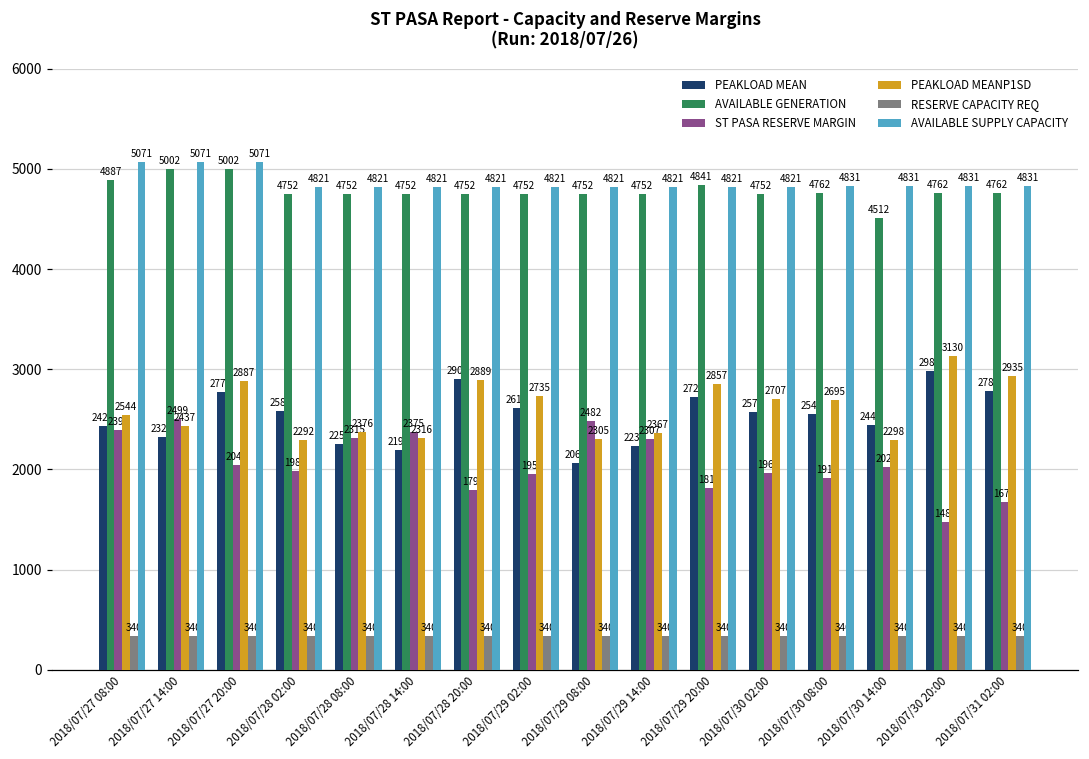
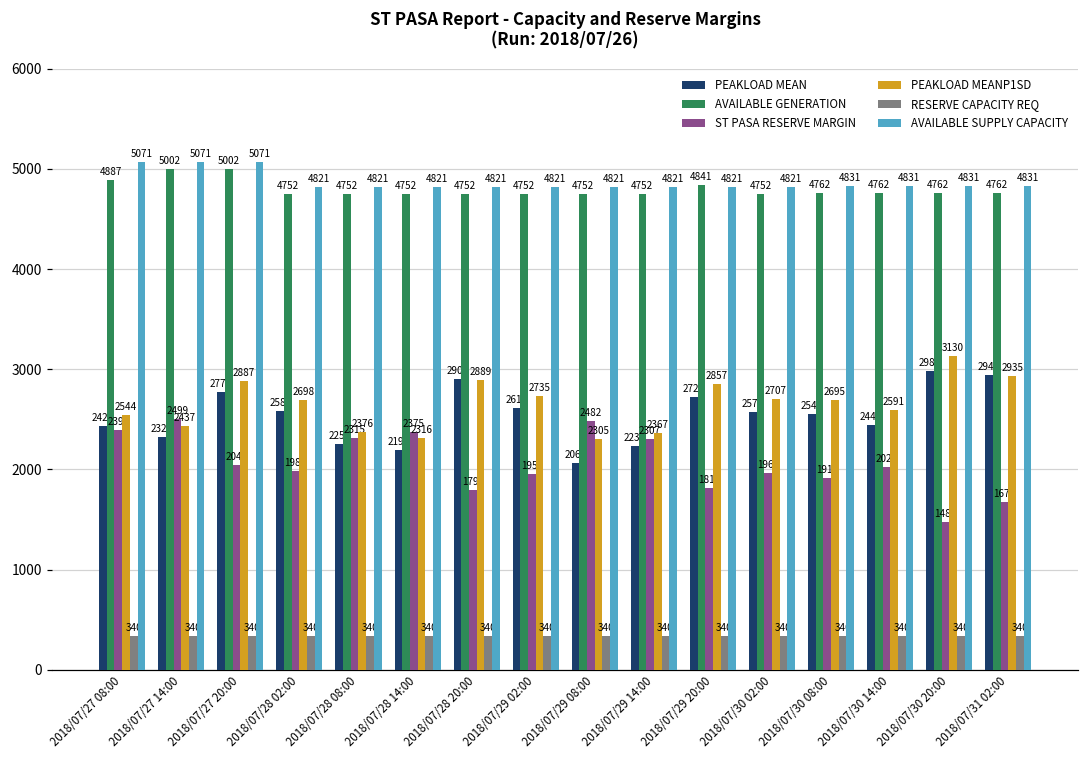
  {
    "PEAKLOAD MEAN": {
      "2018/07/27 14:00": 2323,
      "2018/07/27 20:00": 2771,
      "2018/07/28 02:00": 2582,
      "2018/07/28 08:00": 2255,
      "2018/07/28 14:00": 2195,
      "2018/07/28 20:00": 2902,
      "2018/07/29 02:00": 2612,
      "2018/07/29 08:00": 2060,
      "2018/07/29 14:00": 2233,
      "2018/07/29 20:00": 2721,
      "2018/07/30 02:00": 2571,
      "2018/07/30 08:00": 2549,
      "2018/07/30 14:00": 2446,
      "2018/07/30 20:00": 2982,
-     "2018/07/31 02:00": 2787
+     "2018/07/31 02:00": 2942
    },
    "AVAILABLE GENERATION": {
      "2018/07/27 08:00": 4887,
      "2018/07/27 14:00": 5002,
      "2018/07/27 20:00": 5002,
      "2018/07/28 02:00": 4752,
      "2018/07/28 08:00": 4752,
      "2018/07/28 14:00": 4752,
      "2018/07/28 20:00": 4752,
      "2018/07/29 02:00": 4752,
      "2018/07/29 08:00": 4752,
      "2018/07/29 14:00": 4752,
      "2018/07/29 20:00": 4841,
      "2018/07/30 02:00": 4752,
      "2018/07/30 08:00": 4762,
-     "2018/07/30 14:00": 4512,
+     "2018/07/30 14:00": 4762,
      "2018/07/30 20:00": 4762,
      "2018/07/31 02:00": 4762
    },
    "PEAKLOAD MEANP1SD": {
      "2018/07/27 08:00": 2544,
      "2018/07/27 20:00": 2887,
-     "2018/07/28 02:00": 2292,
+     "2018/07/28 02:00": 2698,
      "2018/07/28 20:00": 2889,
      "2018/07/29 02:00": 2735,
      "2018/07/29 08:00": 2305,
      "2018/07/29 20:00": 2857,
      "2018/07/30 02:00": 2707,
      "2018/07/30 08:00": 2695,
-     "2018/07/30 14:00": 2298,
+     "2018/07/30 14:00": 2591,
      "2018/07/30 20:00": 3130,
      "2018/07/31 02:00": 2935
    },
    "AVAILABLE SUPPLY CAPACITY": {
      "2018/07/27 08:00": 5071,
      "2018/07/27 14:00": 5071,
      "2018/07/27 20:00": 5071,
      "2018/07/28 02:00": 4821,
      "2018/07/28 08:00": 4821,
      "2018/07/28 14:00": 4821,
      "2018/07/28 20:00": 4821,
      "2018/07/29 02:00": 4821,
      "2018/07/29 08:00": 4821,
      "2018/07/29 14:00": 4821,
      "2018/07/29 20:00": 4821,
      "2018/07/30 02:00": 4821,
      "2018/07/30 08:00": 4831,
      "2018/07/30 14:00": 4831,
      "2018/07/30 20:00": 4831,
      "2018/07/31 02:00": 4831
    }
  }
